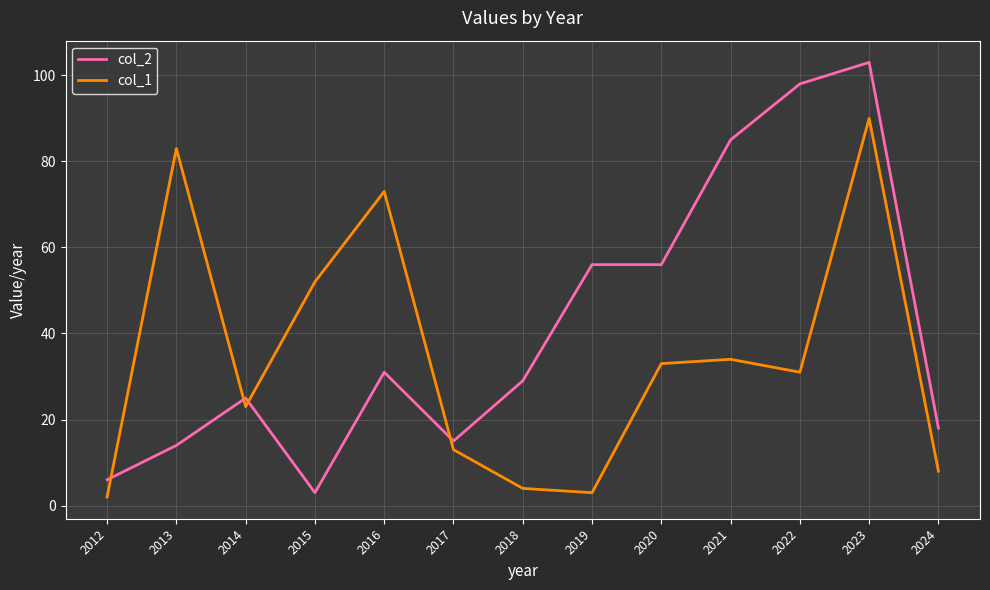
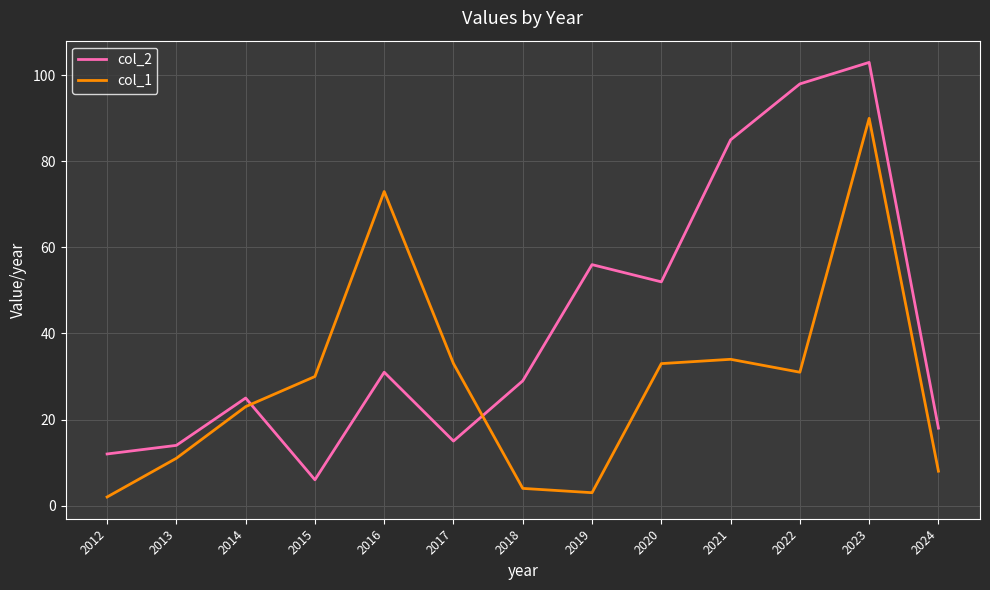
  {
    "col_2": {
-     "2012": 6,
+     "2012": 12,
      "2013": 14,
      "2014": 25,
-     "2015": 3,
+     "2015": 6,
      "2016": 31,
      "2017": 15,
      "2018": 29,
      "2019": 56,
-     "2020": 56,
+     "2020": 52,
      "2021": 85,
      "2022": 98,
      "2023": 103,
      "2024": 18
    },
    "col_1": {
      "2012": 2,
-     "2013": 83,
+     "2013": 11,
      "2014": 23,
-     "2015": 52,
+     "2015": 30,
      "2016": 73,
-     "2017": 13,
+     "2017": 33,
      "2018": 4,
      "2019": 3,
      "2020": 33,
      "2021": 34,
      "2022": 31,
      "2023": 90,
      "2024": 8
    }
  }
